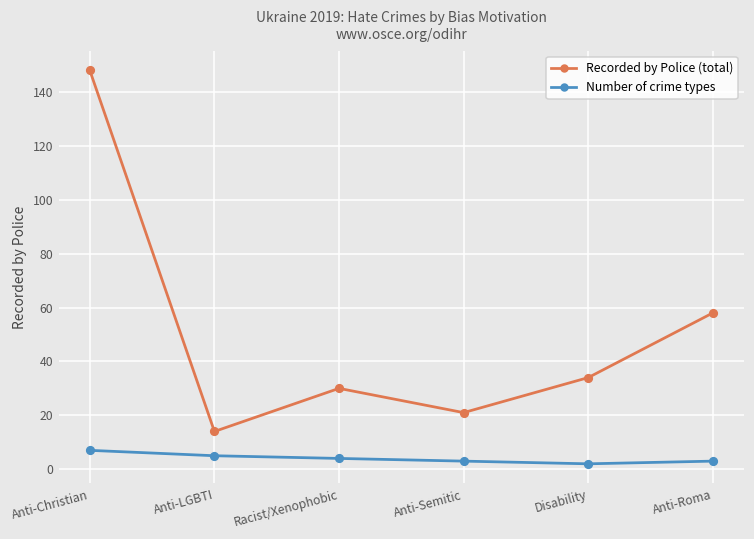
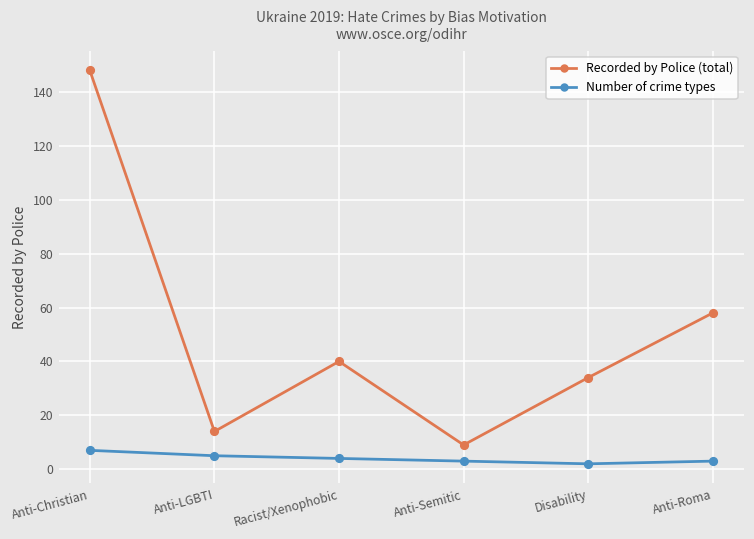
  {
    "Recorded by Police (total)": {
      "Anti-Christian": 148,
      "Anti-LGBTI": 14,
-     "Racist/Xenophobic": 30,
-     "Anti-Semitic": 21,
+     "Racist/Xenophobic": 40,
+     "Anti-Semitic": 9,
      "Disability": 34,
      "Anti-Roma": 58
    },
    "Number of crime types": {
      "Anti-Christian": 7,
      "Anti-LGBTI": 5,
      "Racist/Xenophobic": 4,
      "Anti-Semitic": 3,
      "Disability": 2,
      "Anti-Roma": 3
    }
  }
